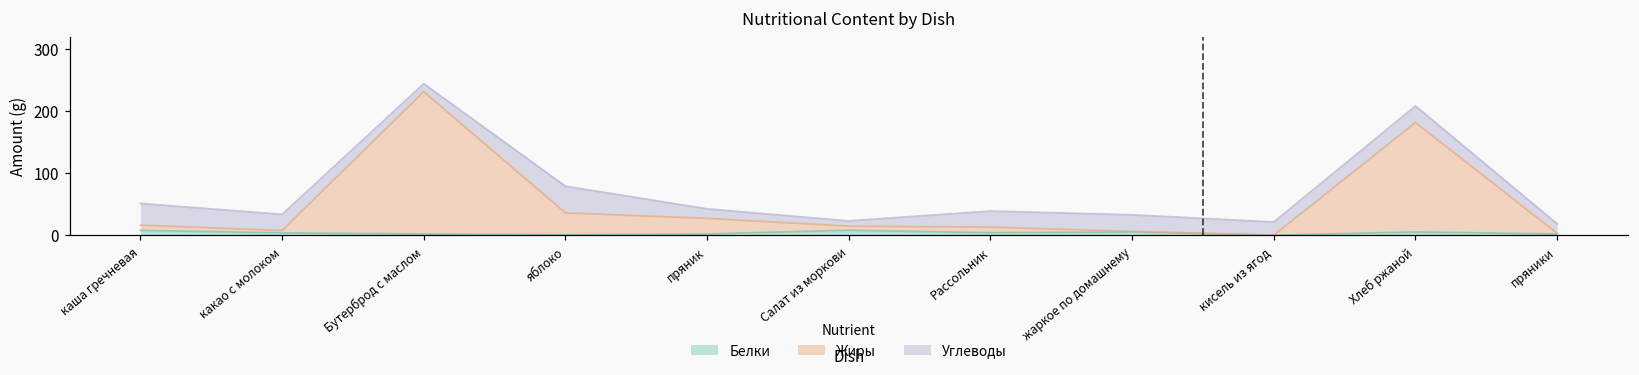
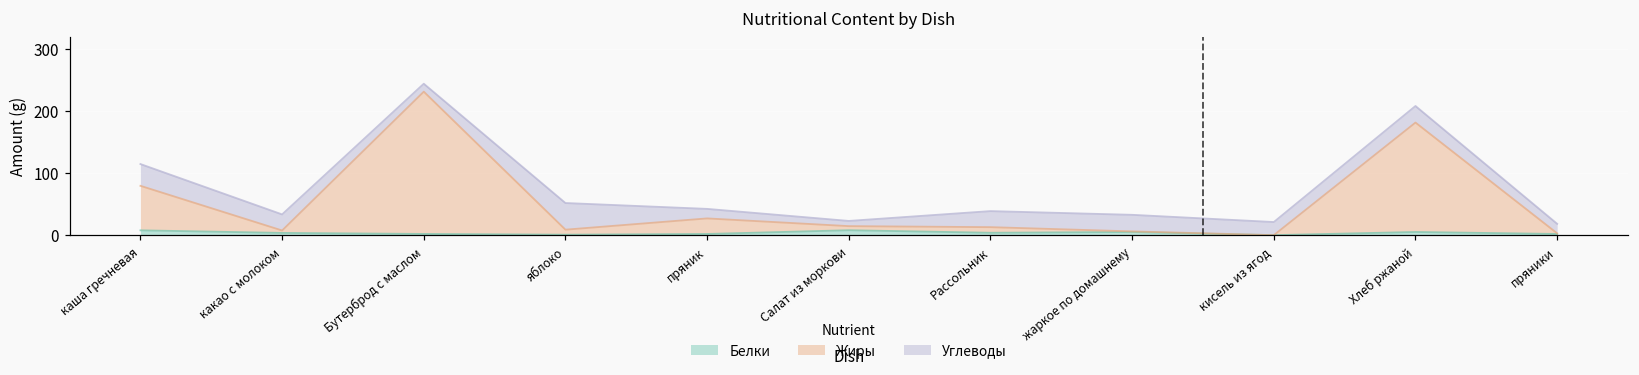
  {
    "Жиры": {
-     "каша гречневая": 10,
+     "каша гречневая": 70,
      "Бутерброд с маслом": 230,
-     "яблоко": 40,
+     "яблоко": 10,
      "пряник": 30,
      "Салат из моркови": 10,
      "Рассольник": 10,
      "Хлеб ржаной": 180
    }
  }
